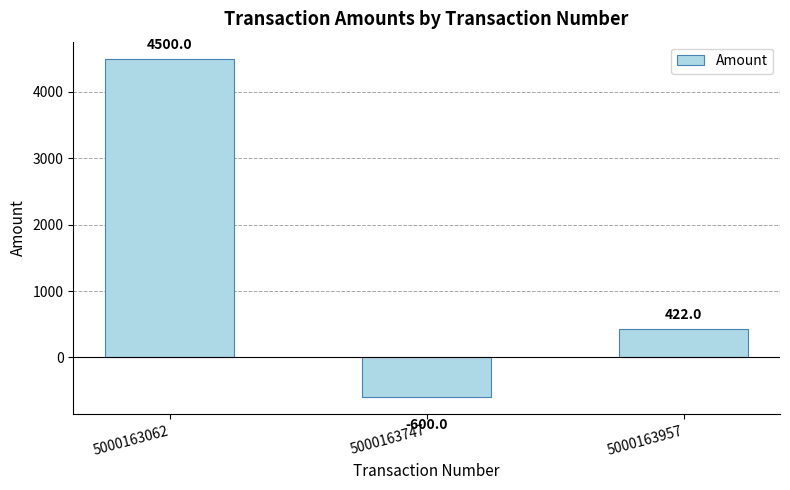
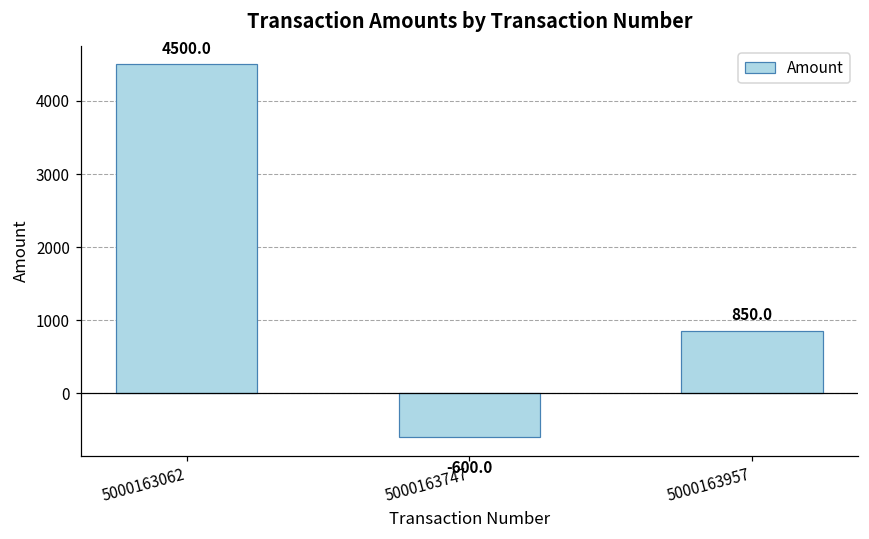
  {
    "5000163062": 4500.0,
    "5000163747": -600.0,
-   "5000163957": 422.0
+   "5000163957": 850.0
  }
